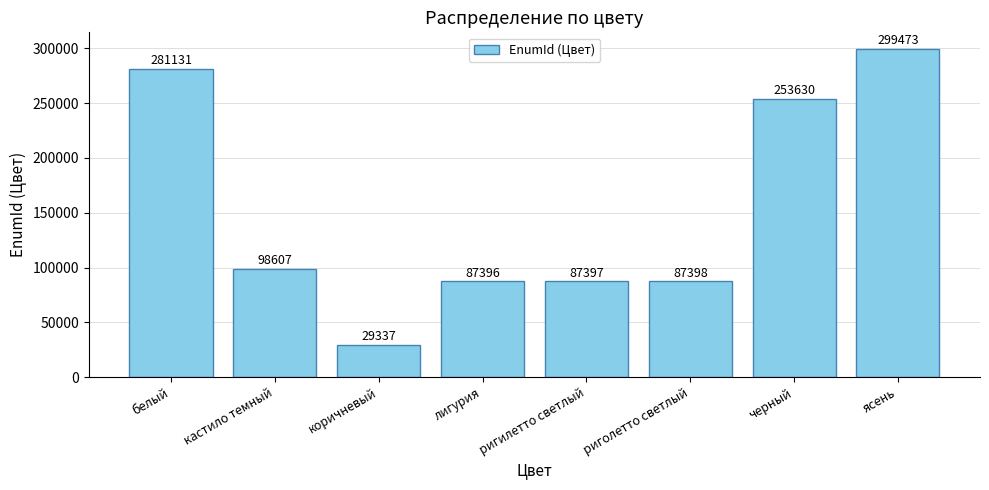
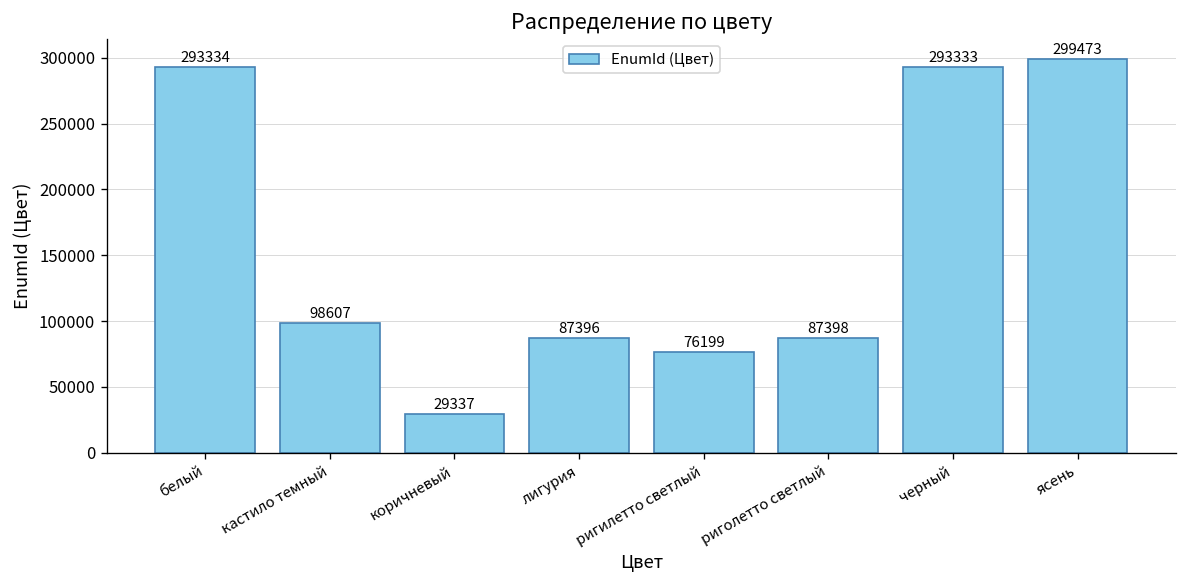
  {
-   "белый": 281131,
+   "белый": 293334,
    "кастило темный": 98607,
    "коричневый": 29337,
    "лигурия": 87396,
-   "ригилетто светлый": 87397,
+   "ригилетто светлый": 76199,
    "риголетто светлый": 87398,
-   "черный": 253630,
+   "черный": 293333,
    "ясень": 299473
  }
